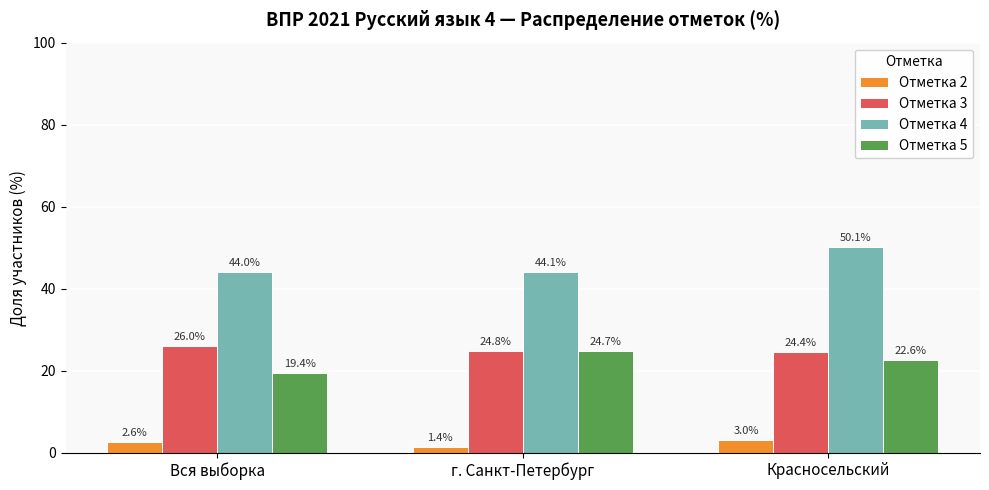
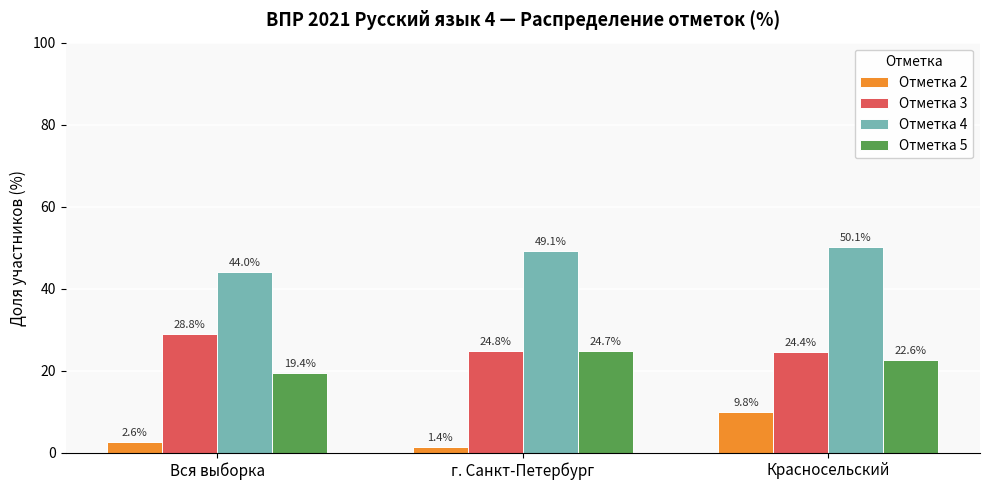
  {
    "Отметка 2": {
      "Вся выборка": "2.6%",
      "г. Санкт-Петербург": "1.4%",
-     "Красносельский": "3.0%"
+     "Красносельский": "9.8%"
    },
    "Отметка 3": {
-     "Вся выборка": "26.0%",
+     "Вся выборка": "28.8%",
      "г. Санкт-Петербург": "24.8%",
      "Красносельский": "24.4%"
    },
    "Отметка 4": {
      "Вся выборка": "44.0%",
-     "г. Санкт-Петербург": "44.1%",
+     "г. Санкт-Петербург": "49.1%",
      "Красносельский": "50.1%"
    },
    "Отметка 5": {
      "Вся выборка": "19.4%",
      "г. Санкт-Петербург": "24.7%",
      "Красносельский": "22.6%"
    }
  }
